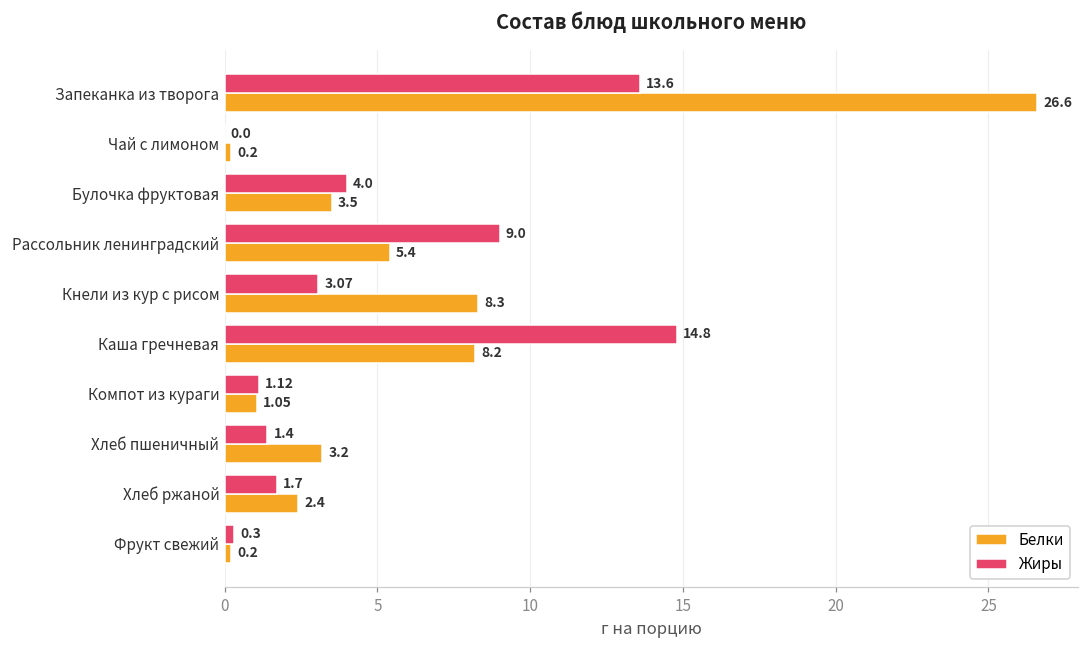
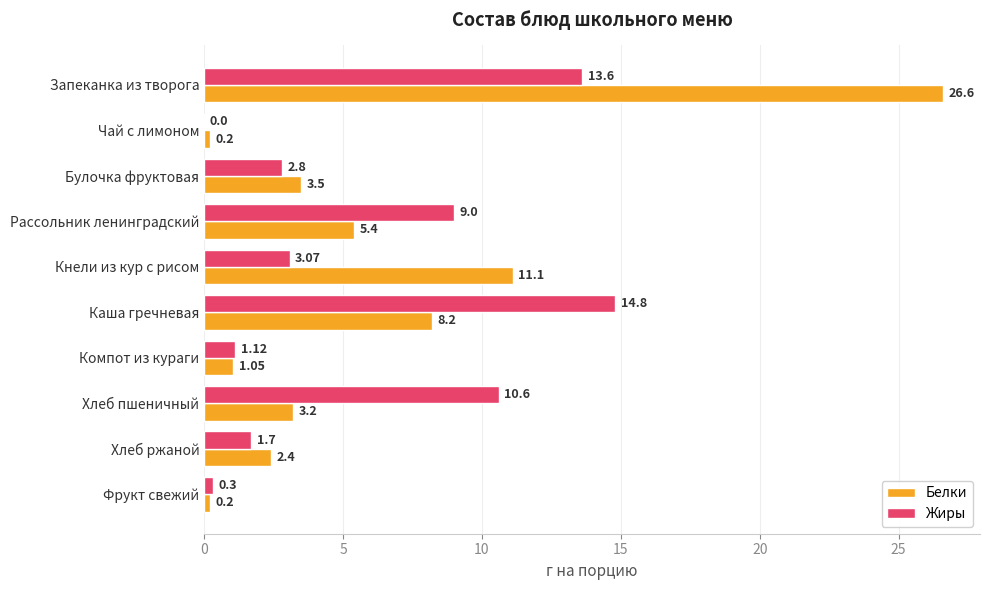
  {
    "Белки": {
      "Запеканка из творога": 26.6,
      "Чай с лимоном": 0.2,
      "Булочка фруктовая": 3.5,
      "Рассольник ленинградский": 5.4,
-     "Кнели из кур с рисом": 8.3,
+     "Кнели из кур с рисом": 11.1,
      "Каша гречневая": 8.2,
      "Компот из кураги": 1.05,
      "Хлеб пшеничный": 3.2,
      "Хлеб ржаной": 2.4,
      "Фрукт свежий": 0.2
    },
    "Жиры": {
      "Запеканка из творога": 13.6,
      "Чай с лимоном": 0.0,
-     "Булочка фруктовая": 4.0,
+     "Булочка фруктовая": 2.8,
      "Рассольник ленинградский": 9.0,
      "Кнели из кур с рисом": 3.07,
      "Каша гречневая": 14.8,
      "Компот из кураги": 1.12,
-     "Хлеб пшеничный": 1.4,
+     "Хлеб пшеничный": 10.6,
      "Хлеб ржаной": 1.7,
      "Фрукт свежий": 0.3
    }
  }
